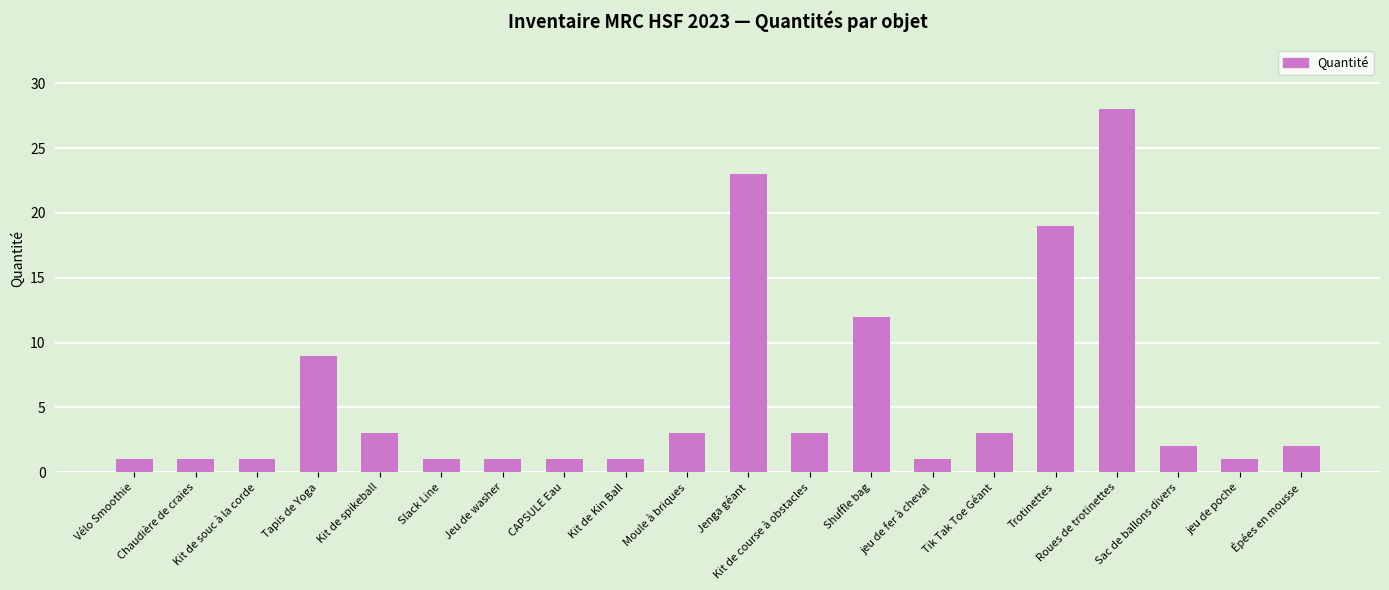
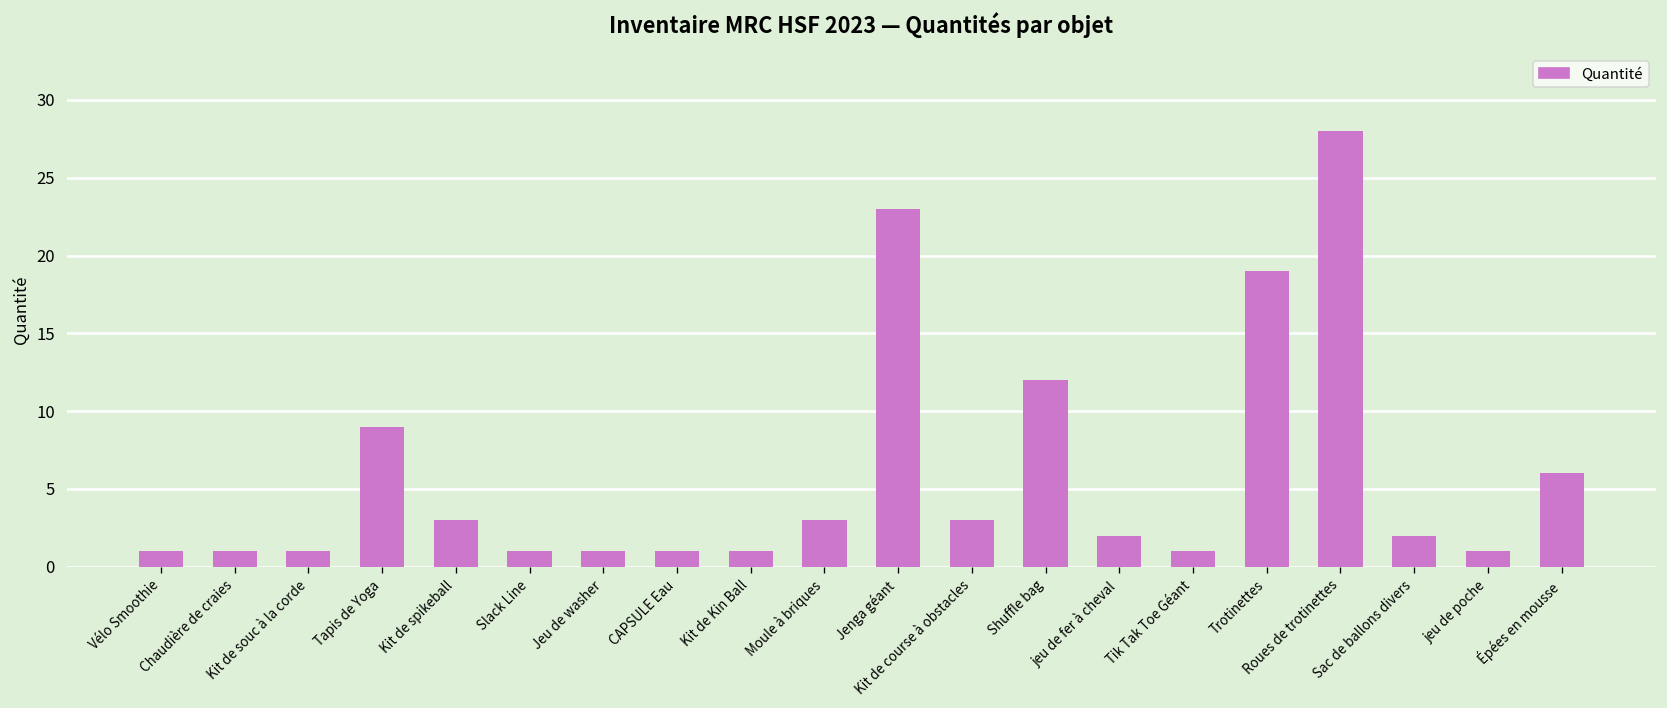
  {
    "Vélo Smoothie": 1,
    "Chaudière de craies": 1,
    "Kit de souc à la corde": 1,
    "Tapis de Yoga": 9,
    "Kit de spikeball": 3,
    "Slack Line": 1,
    "Jeu de washer": 1,
    "CAPSULE Eau": 1,
    "Kit de Kin Ball": 1,
    "Moule à briques": 3,
    "Jenga géant": 23,
    "Kit de course à obstacles": 3,
    "Shuffle bag": 12,
-   "jeu de fer à cheval": 1,
-   "Tik Tak Toe Géant": 3,
+   "jeu de fer à cheval": 2,
+   "Tik Tak Toe Géant": 1,
    "Trotinettes": 19,
    "Roues de trotinettes": 28,
    "Sac de ballons divers": 2,
    "jeu de poche": 1,
-   "Épées en mousse": 2
+   "Épées en mousse": 6
  }
